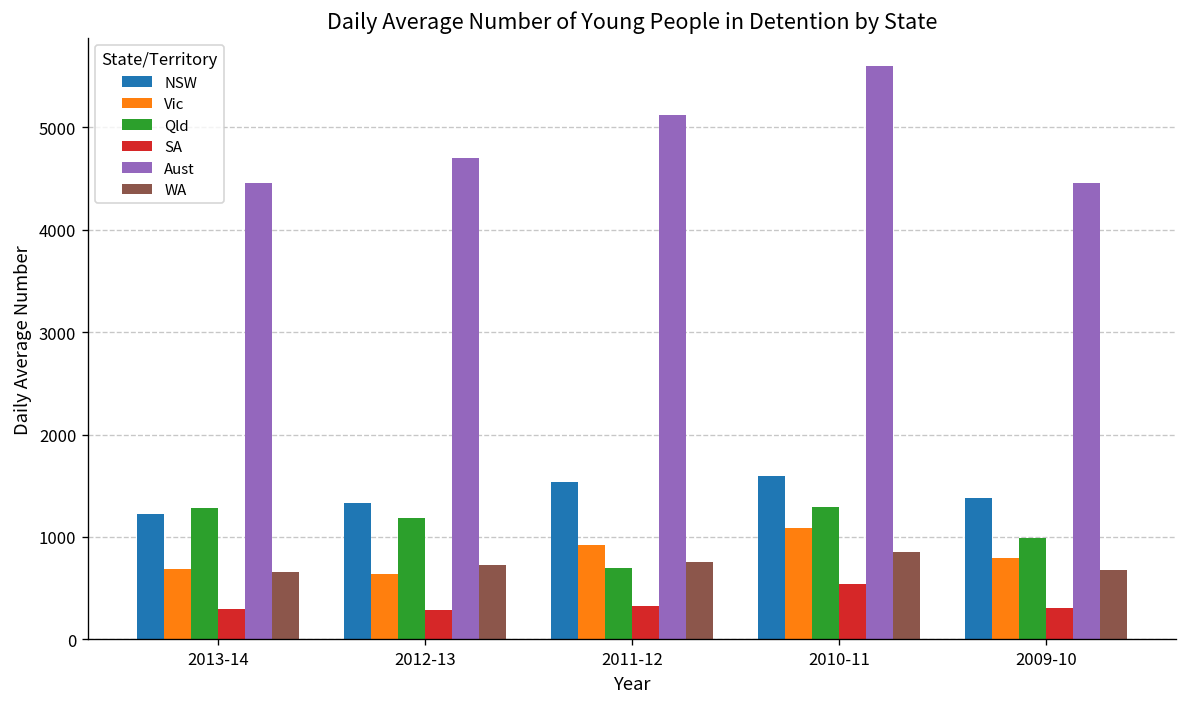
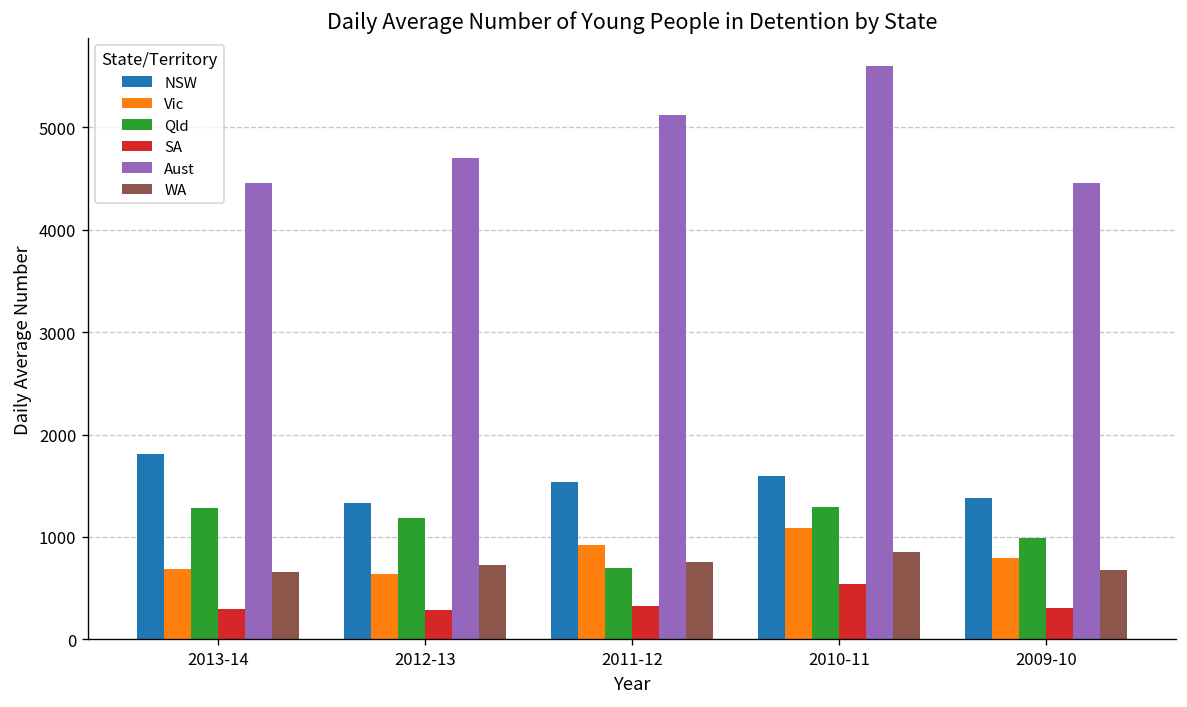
  {
    "NSW": {
-     "2013-14": 1200,
+     "2013-14": 1800,
      "2012-13": 1300,
      "2011-12": 1500,
      "2010-11": 1600,
      "2009-10": 1400
    },
    "Vic": {
      "2013-14": 700,
      "2012-13": 600,
      "2011-12": 900,
      "2010-11": 1100,
      "2009-10": 800
    },
    "Qld": {
      "2013-14": 1300,
      "2012-13": 1200,
      "2011-12": 700,
      "2010-11": 1300,
      "2009-10": 1000
    },
    "SA": {
      "2013-14": 300,
      "2012-13": 300,
      "2011-12": 300,
      "2010-11": 500,
      "2009-10": 300
    },
    "Aust": {
      "2013-14": 4500,
      "2012-13": 4700,
      "2011-12": 5100,
      "2010-11": 5600,
      "2009-10": 4500
    },
    "WA": {
      "2013-14": 700,
      "2012-13": 700,
      "2011-12": 800,
      "2010-11": 900,
      "2009-10": 700
    }
  }
